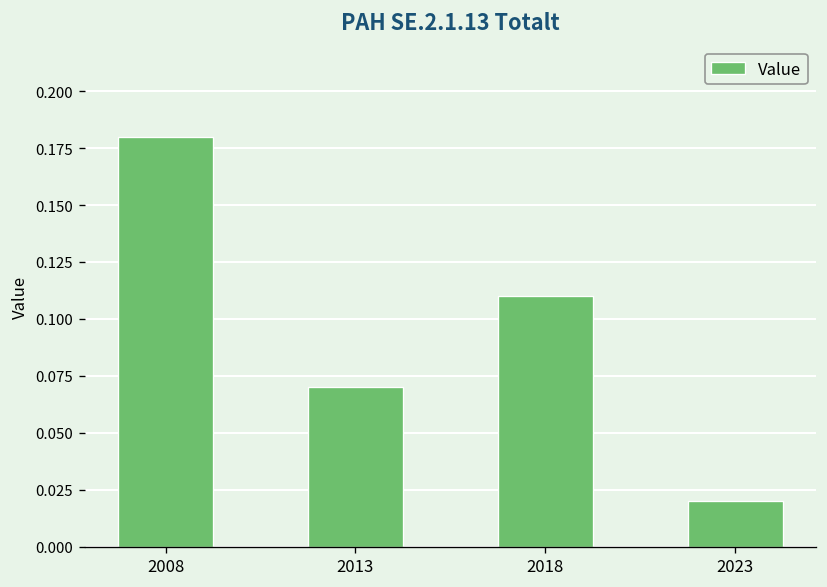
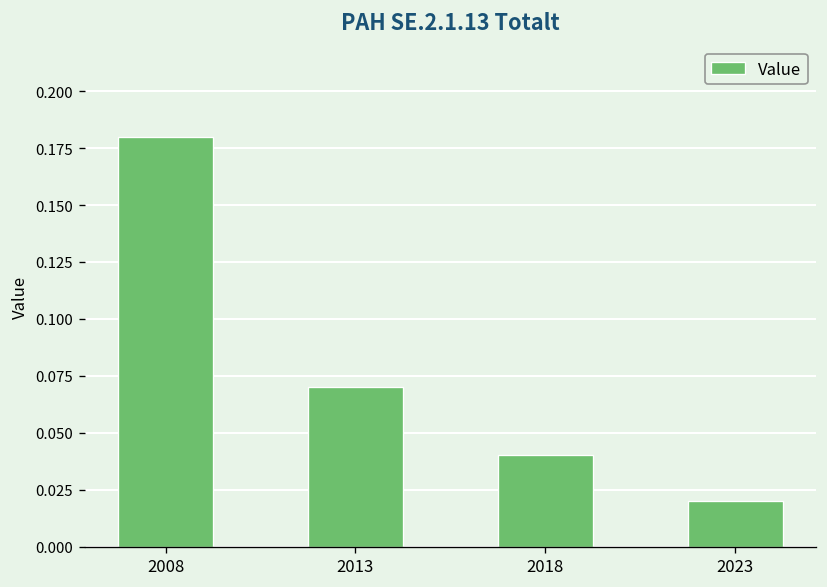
  {
    "2008": 0.18,
    "2013": 0.07,
-   "2018": 0.11,
+   "2018": 0.04,
    "2023": 0.02
  }
